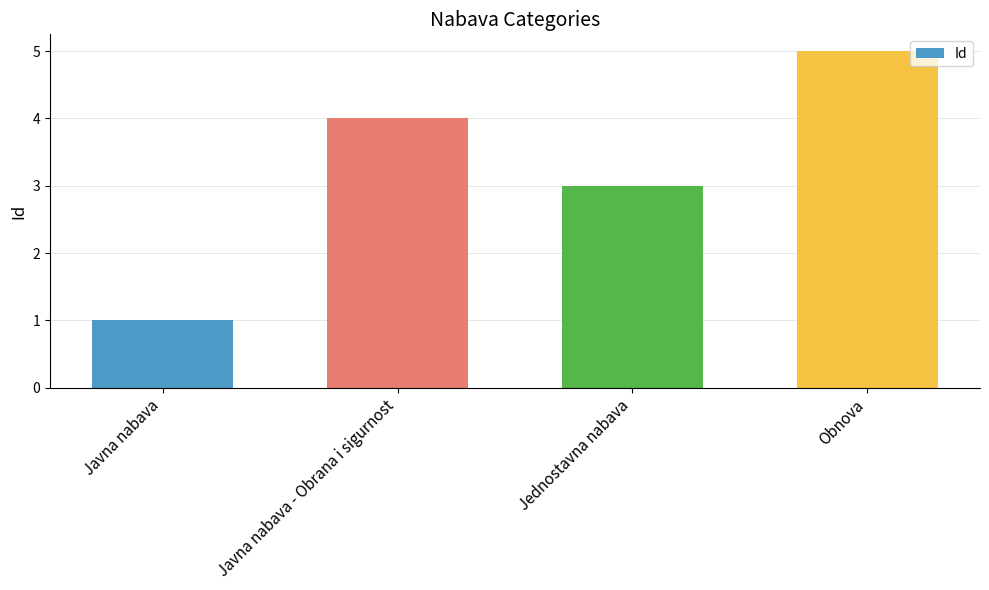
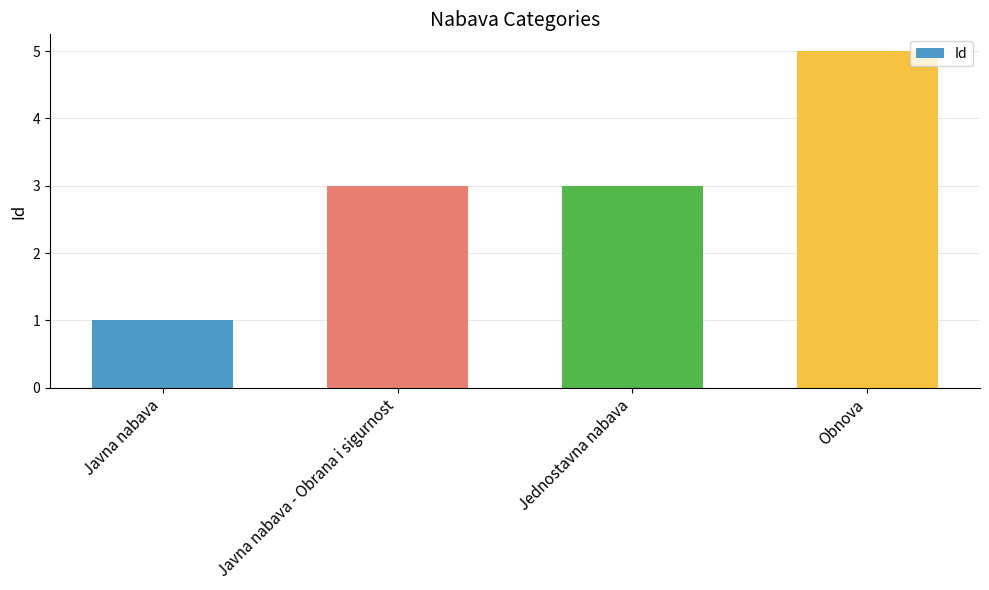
  {
    "Javna nabava": 1,
-   "Javna nabava - Obrana i sigurnost": 4,
+   "Javna nabava - Obrana i sigurnost": 3,
    "Jednostavna nabava": 3,
    "Obnova": 5
  }
